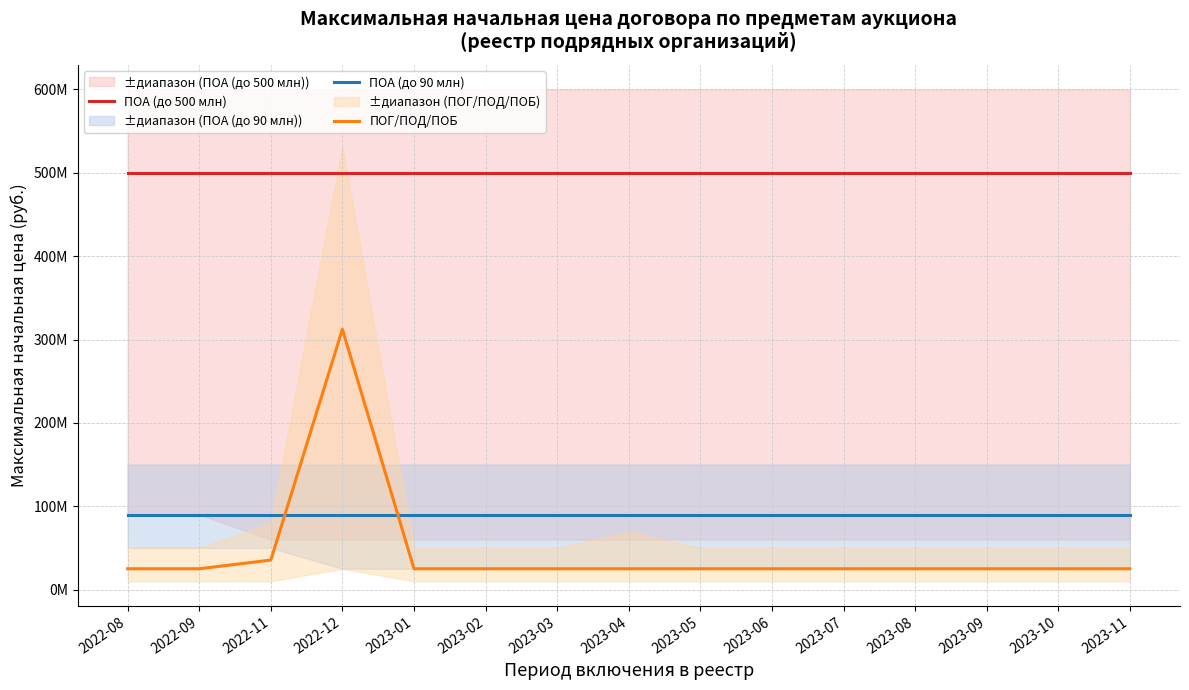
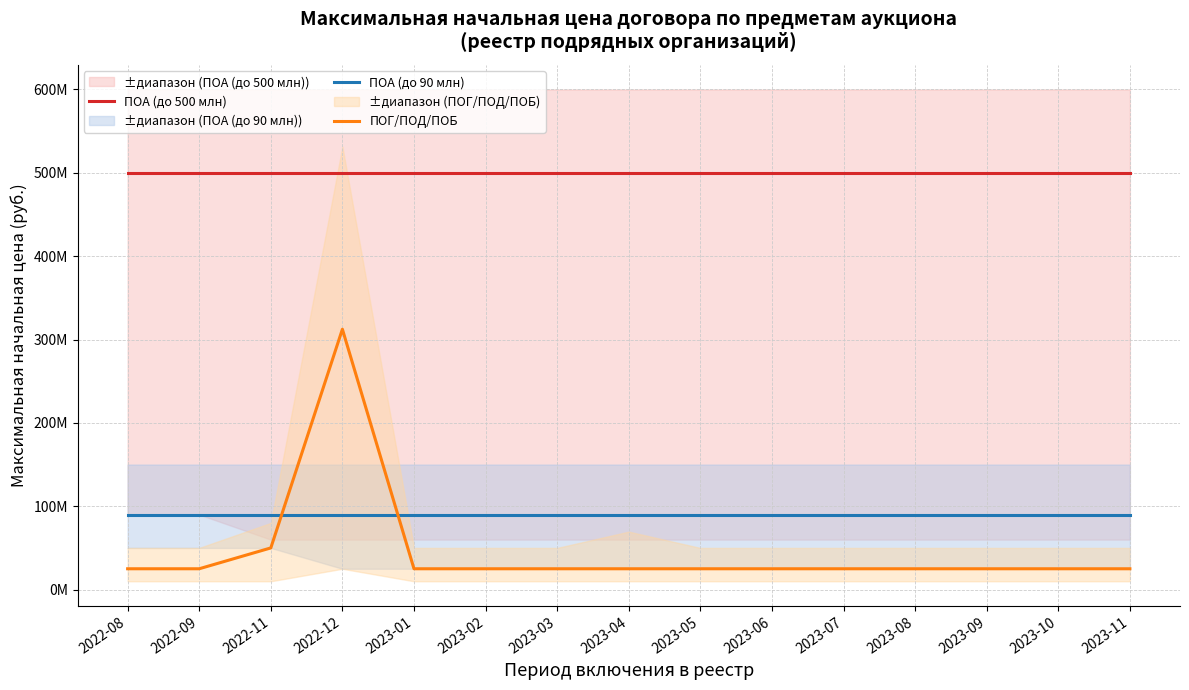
  {
    "ПОА (до 500 млн)": {
      "2022-08": 500000000,
      "2022-09": 500000000,
      "2022-11": 500000000,
      "2022-12": 500000000,
      "2023-01": 500000000,
      "2023-02": 500000000,
      "2023-03": 500000000,
      "2023-04": 500000000,
      "2023-05": 500000000,
      "2023-06": 500000000,
      "2023-07": 500000000,
      "2023-08": 500000000,
      "2023-09": 500000000,
      "2023-10": 500000000,
      "2023-11": 500000000
    },
    "ПОА (до 90 млн)": {
      "2022-08": 90000000,
      "2022-09": 90000000,
      "2022-11": 90000000,
      "2022-12": 90000000,
      "2023-01": 90000000,
      "2023-02": 90000000,
      "2023-03": 90000000,
      "2023-04": 90000000,
      "2023-05": 90000000,
      "2023-06": 90000000,
      "2023-07": 90000000,
      "2023-08": 90000000,
      "2023-09": 90000000,
      "2023-10": 90000000,
      "2023-11": 90000000
    },
    "ПОГ/ПОД/ПОБ": {
      "2022-08": 30000000,
      "2022-09": 30000000,
-     "2022-11": 40000000,
+     "2022-11": 50000000,
      "2022-12": 310000000,
      "2023-01": 30000000,
      "2023-02": 30000000,
      "2023-03": 30000000,
      "2023-04": 30000000,
      "2023-05": 30000000,
      "2023-06": 30000000,
      "2023-07": 30000000,
      "2023-08": 30000000,
      "2023-09": 30000000,
      "2023-10": 30000000,
      "2023-11": 30000000
    }
  }
